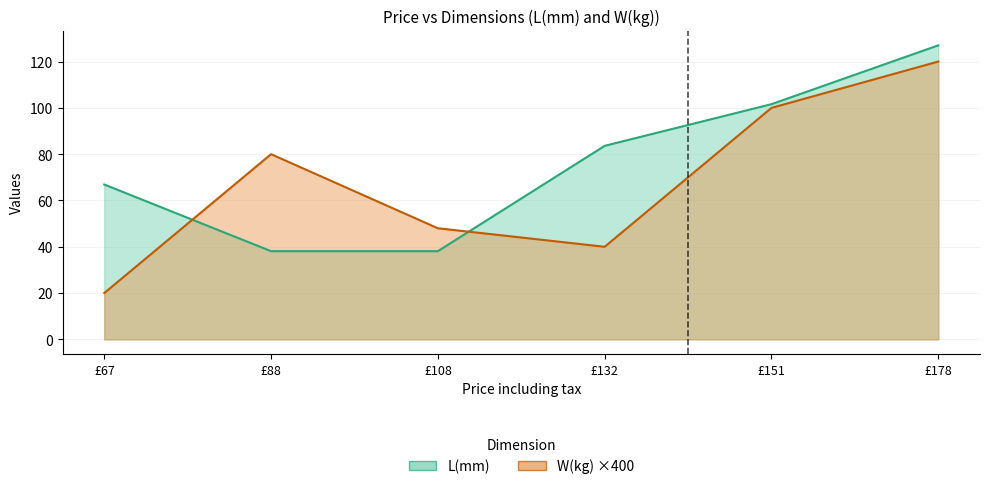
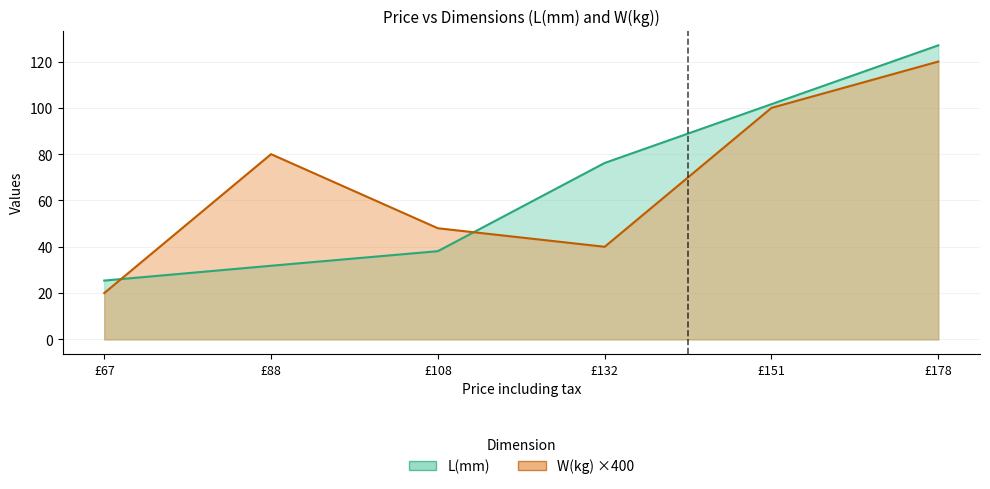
  {
    "L(mm)": {
-     "£67": 67,
-     "£88": 38,
+     "£67": 25,
+     "£88": 32,
      "£108": 38,
-     "£132": 84,
+     "£132": 76,
      "£151": 102,
      "£178": 127
    },
    "W(kg) ×400": {
      "£67": 20,
      "£88": 80,
      "£108": 48,
      "£132": 40,
      "£151": 100,
      "£178": 120
    }
  }
